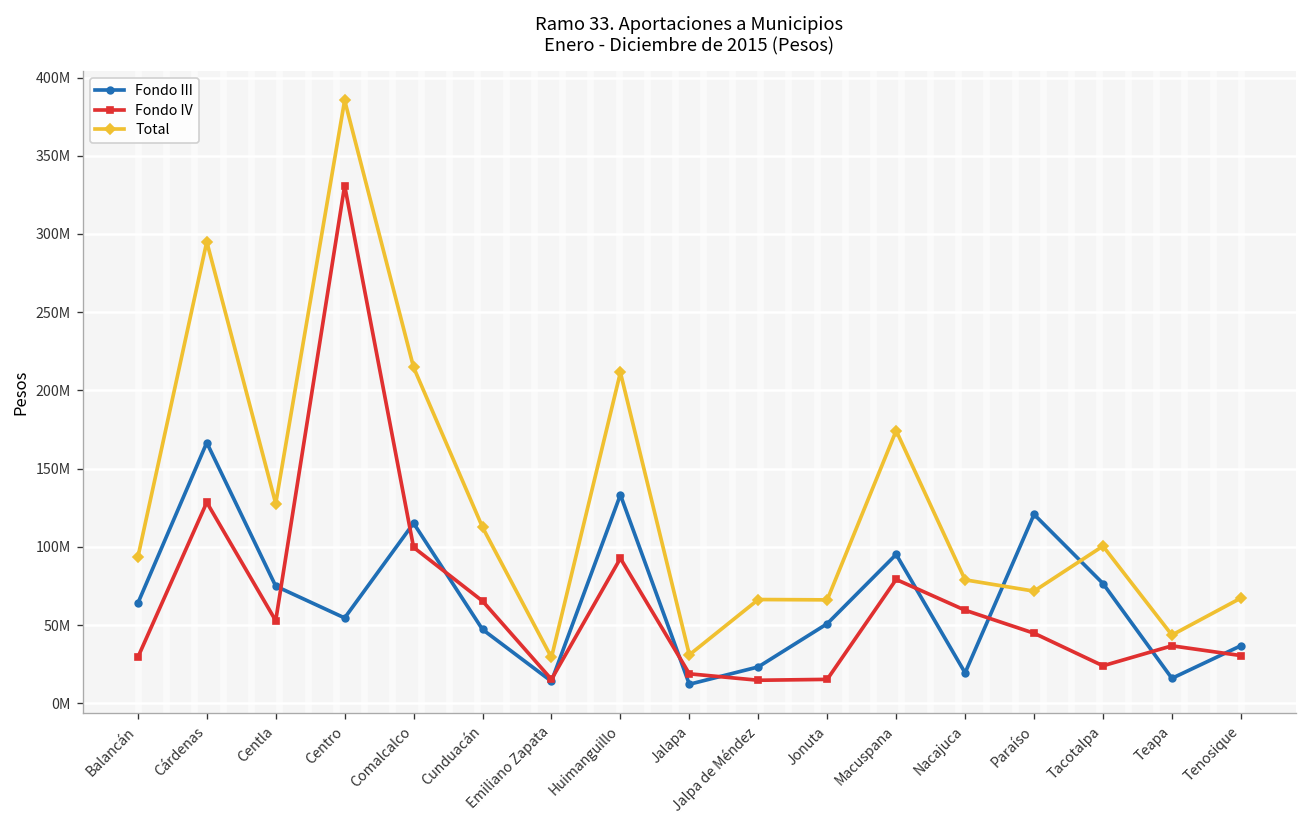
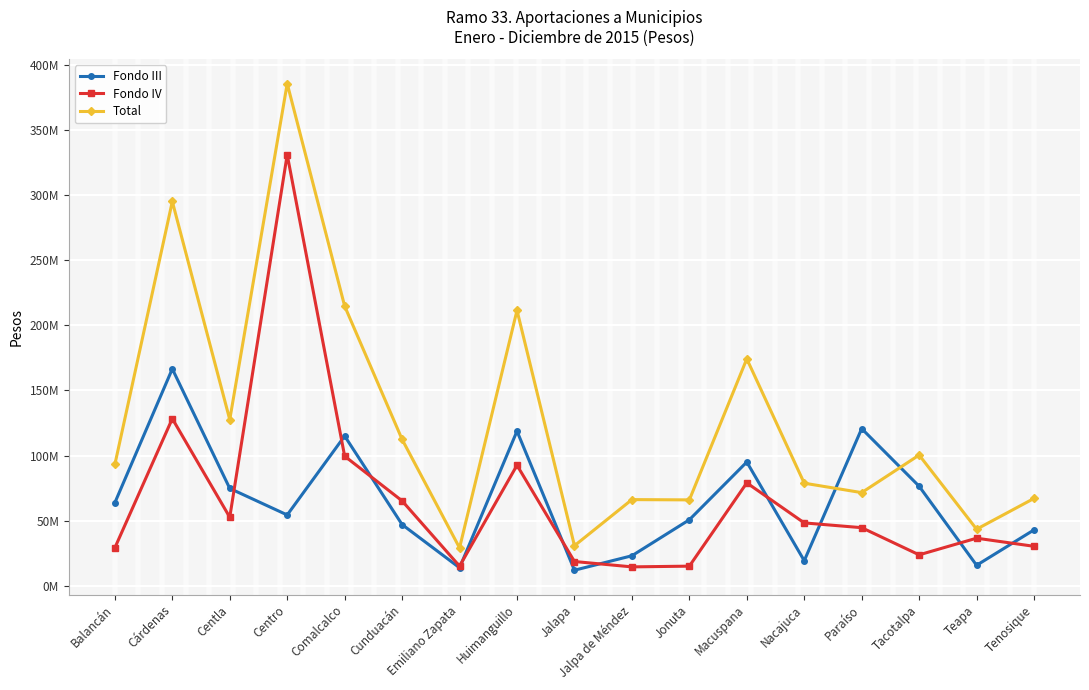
  {
    "Fondo III": {
      "Balancán": 64000000,
      "Cárdenas": 167000000,
      "Centla": 75000000,
      "Centro": 55000000,
      "Comalcalco": 115000000,
      "Cunduacán": 47000000,
-     "Huimanguillo": 133000000,
+     "Huimanguillo": 119000000,
      "Jalapa": 12000000,
      "Jalpa de Méndez": 23000000,
      "Jonuta": 51000000,
      "Macuspana": 95000000,
      "Nacajuca": 19000000,
      "Paraíso": 121000000,
      "Tacotalpa": 77000000,
      "Teapa": 16000000,
-     "Tenosique": 37000000
+     "Tenosique": 43000000
    },
    "Fondo IV": {
      "Balancán": 29000000,
      "Cárdenas": 128000000,
      "Centla": 53000000,
      "Centro": 331000000,
      "Comalcalco": 100000000,
      "Cunduacán": 65000000,
      "Huimanguillo": 93000000,
      "Jalapa": 19000000,
      "Jalpa de Méndez": 15000000,
      "Jonuta": 15000000,
      "Macuspana": 79000000,
-     "Nacajuca": 59000000,
+     "Nacajuca": 48000000,
      "Paraíso": 45000000,
      "Tacotalpa": 24000000,
      "Teapa": 37000000,
      "Tenosique": 30000000
    },
    "Total": {
      "Balancán": 93000000,
      "Cárdenas": 295000000,
      "Centla": 128000000,
      "Centro": 385000000,
      "Comalcalco": 215000000,
      "Cunduacán": 112000000,
      "Emiliano Zapata": 29000000,
      "Huimanguillo": 211000000,
      "Jalapa": 31000000,
      "Jalpa de Méndez": 66000000,
      "Jonuta": 66000000,
      "Macuspana": 174000000,
      "Nacajuca": 79000000,
      "Paraíso": 72000000,
      "Tacotalpa": 100000000,
      "Teapa": 44000000,
      "Tenosique": 67000000
    }
  }
